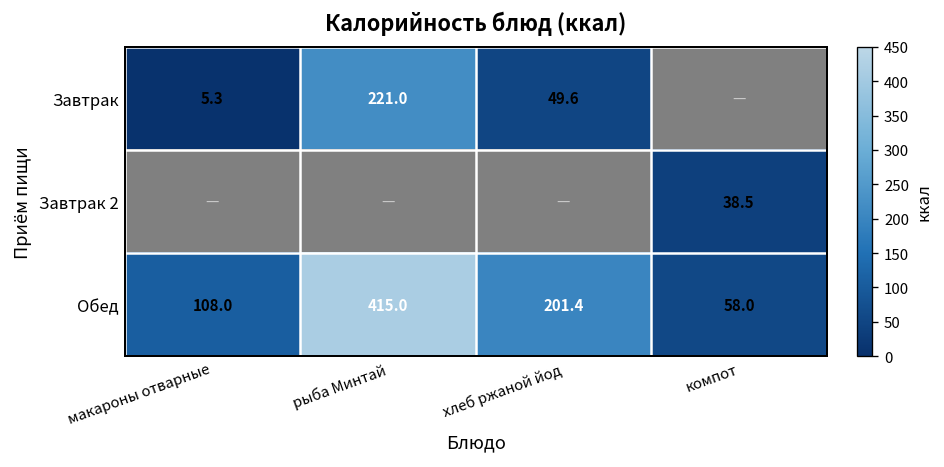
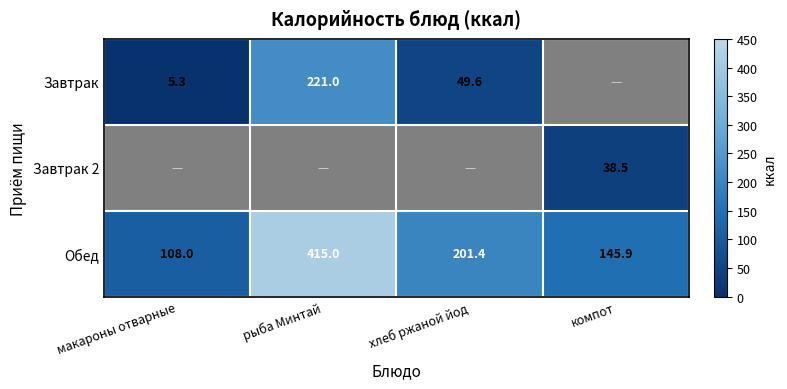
  {
    "Завтрак": {
      "макароны отварные": 5.3,
      "рыба Минтай": 221.0,
      "хлеб ржаной йод": 49.6
    },
    "Завтрак 2": {
      "компот": 38.5
    },
    "Обед": {
      "макароны отварные": 108.0,
      "рыба Минтай": 415.0,
      "хлеб ржаной йод": 201.4,
-     "компот": 58.0
+     "компот": 145.9
    }
  }
